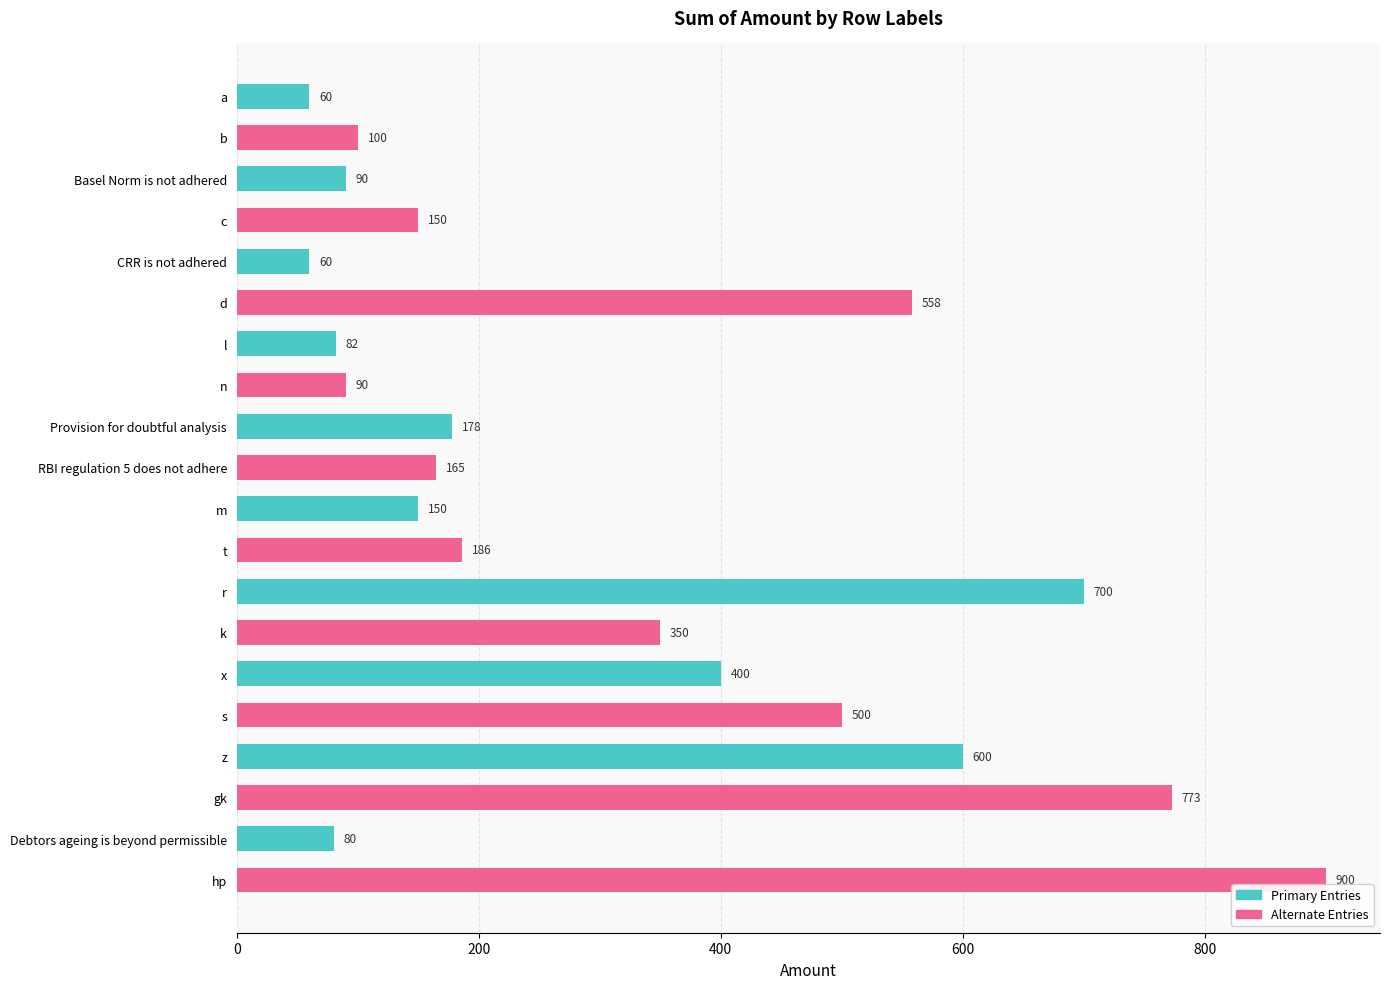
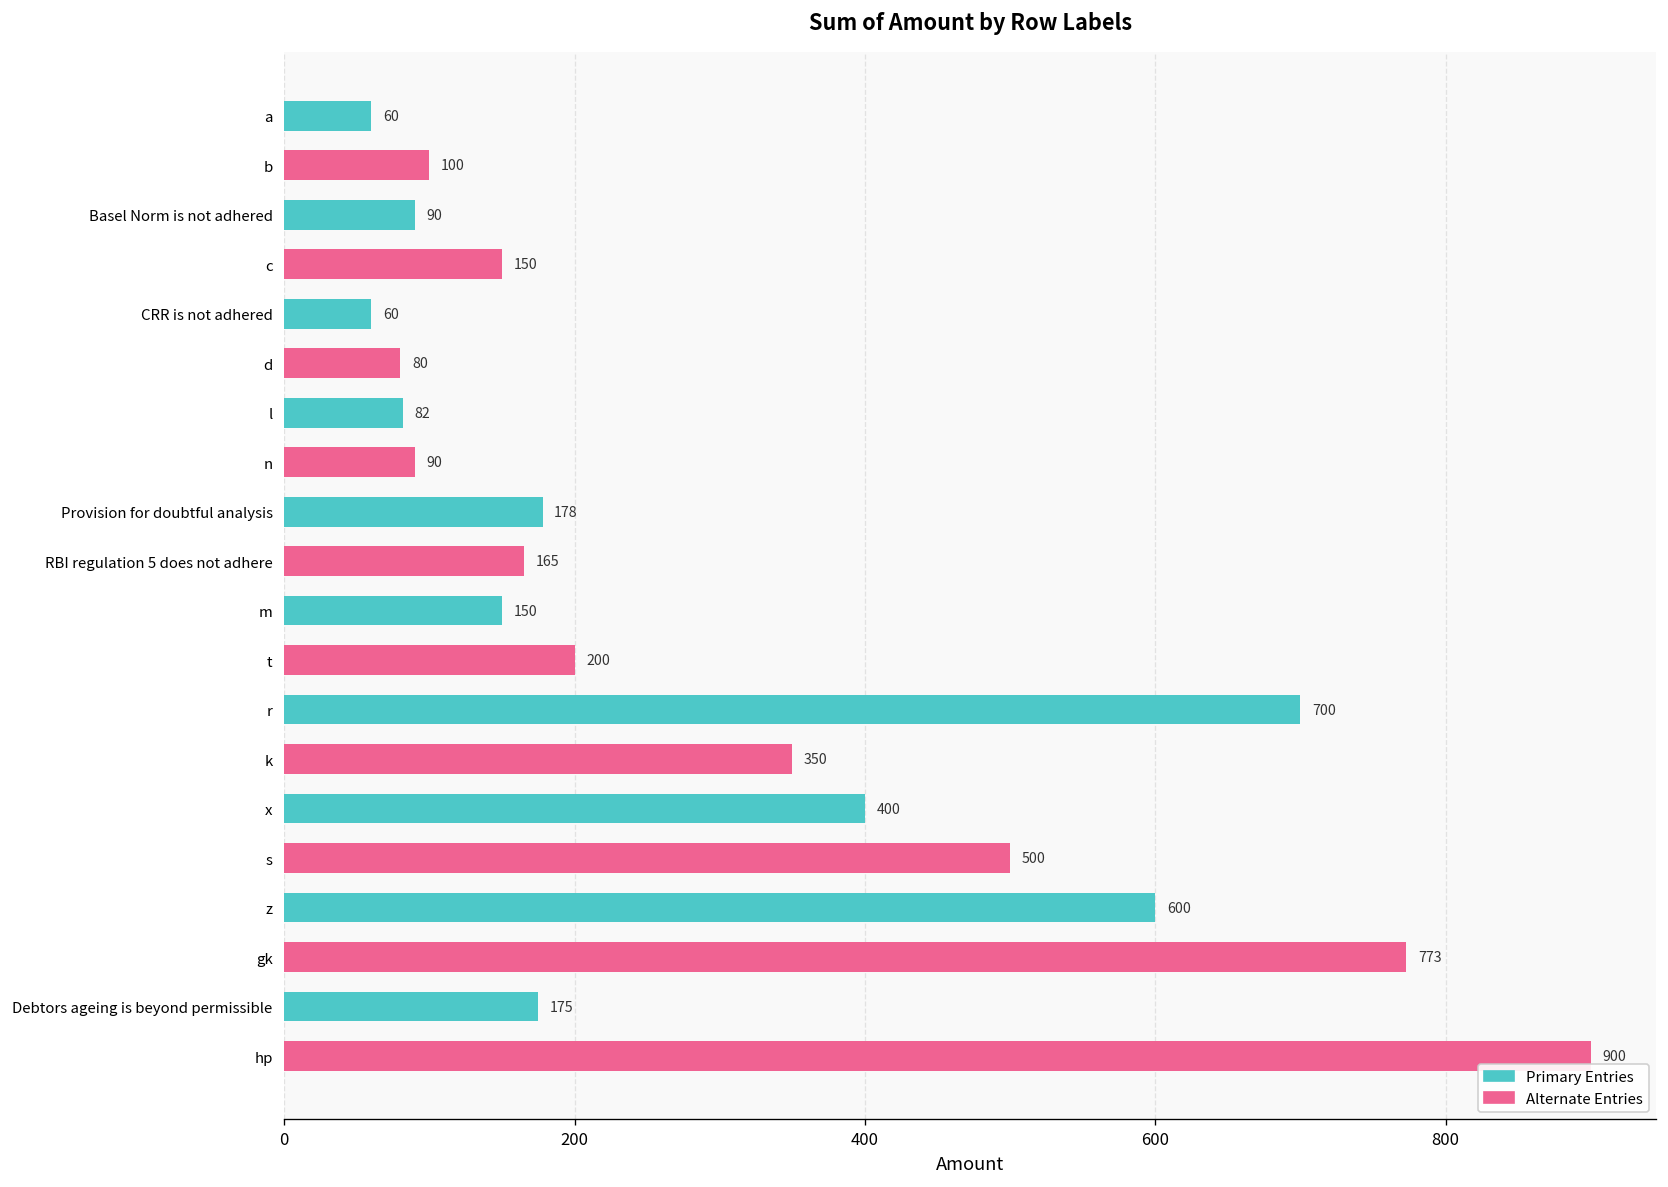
  {
    "a": 60,
    "b": 100,
    "Basel Norm is not adhered": 90,
    "c": 150,
    "CRR is not adhered": 60,
-   "d": 558,
+   "d": 80,
    "l": 82,
    "n": 90,
    "Provision for doubtful analysis": 178,
    "RBI regulation 5 does not adhere": 165,
    "m": 150,
-   "t": 186,
+   "t": 200,
    "r": 700,
    "k": 350,
    "x": 400,
    "s": 500,
    "z": 600,
    "gk": 773,
-   "Debtors ageing is beyond permissible": 80
+   "Debtors ageing is beyond permissible": 175
  }
